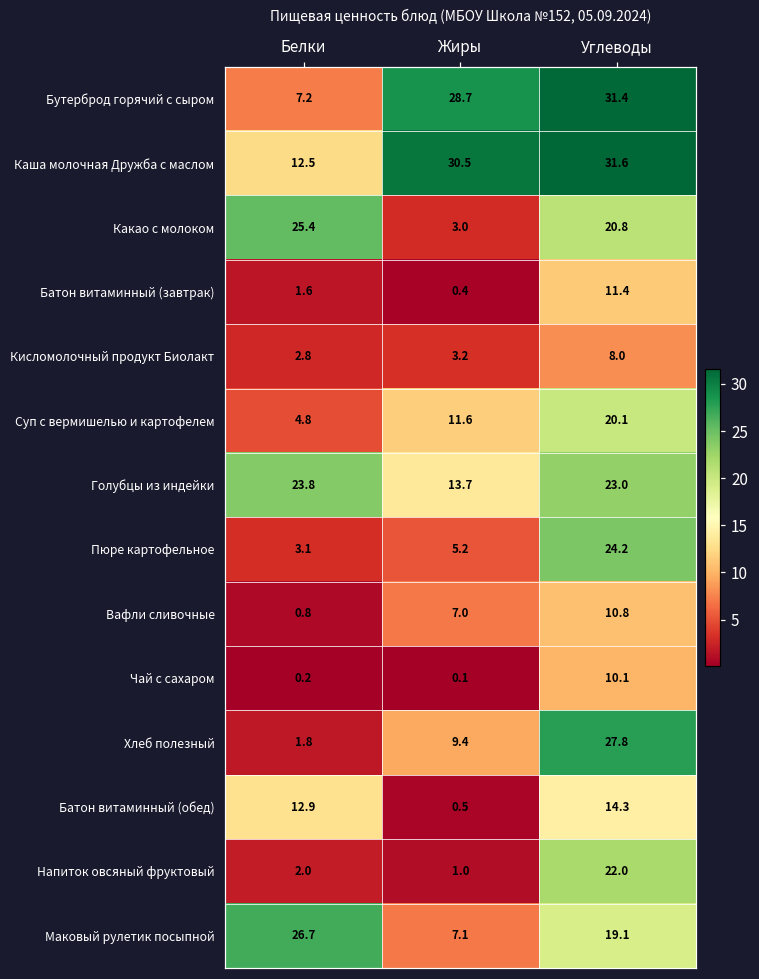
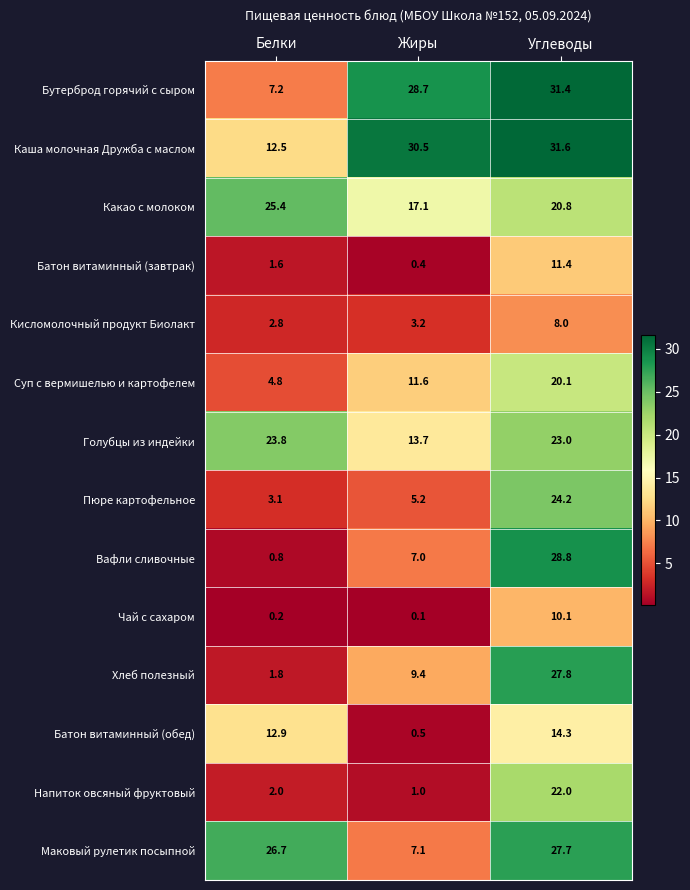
  {
    "Бутерброд горячий с сыром": {
      "Белки": 7.2,
      "Жиры": 28.7,
      "Углеводы": 31.4
    },
    "Каша молочная Дружба с маслом": {
      "Белки": 12.5,
      "Жиры": 30.5,
      "Углеводы": 31.6
    },
    "Какао с молоком": {
      "Белки": 25.4,
-     "Жиры": 3.0,
+     "Жиры": 17.1,
      "Углеводы": 20.8
    },
    "Батон витаминный (завтрак)": {
      "Белки": 1.6,
      "Жиры": 0.4,
      "Углеводы": 11.4
    },
    "Кисломолочный продукт Биолакт": {
      "Белки": 2.8,
      "Жиры": 3.2,
      "Углеводы": 8.0
    },
    "Суп с вермишелью и картофелем": {
      "Белки": 4.8,
      "Жиры": 11.6,
      "Углеводы": 20.1
    },
    "Голубцы из индейки": {
      "Белки": 23.8,
      "Жиры": 13.7,
      "Углеводы": 23.0
    },
    "Пюре картофельное": {
      "Белки": 3.1,
      "Жиры": 5.2,
      "Углеводы": 24.2
    },
    "Вафли сливочные": {
      "Белки": 0.8,
      "Жиры": 7.0,
-     "Углеводы": 10.8
+     "Углеводы": 28.8
    },
    "Чай с сахаром": {
      "Белки": 0.2,
      "Жиры": 0.1,
      "Углеводы": 10.1
    },
    "Хлеб полезный": {
      "Белки": 1.8,
      "Жиры": 9.4,
      "Углеводы": 27.8
    },
    "Батон витаминный (обед)": {
      "Белки": 12.9,
      "Жиры": 0.5,
      "Углеводы": 14.3
    },
    "Напиток овсяный фруктовый": {
      "Белки": 2.0,
      "Жиры": 1.0,
      "Углеводы": 22.0
    },
    "Маковый рулетик посыпной": {
      "Белки": 26.7,
      "Жиры": 7.1,
-     "Углеводы": 19.1
+     "Углеводы": 27.7
    }
  }
